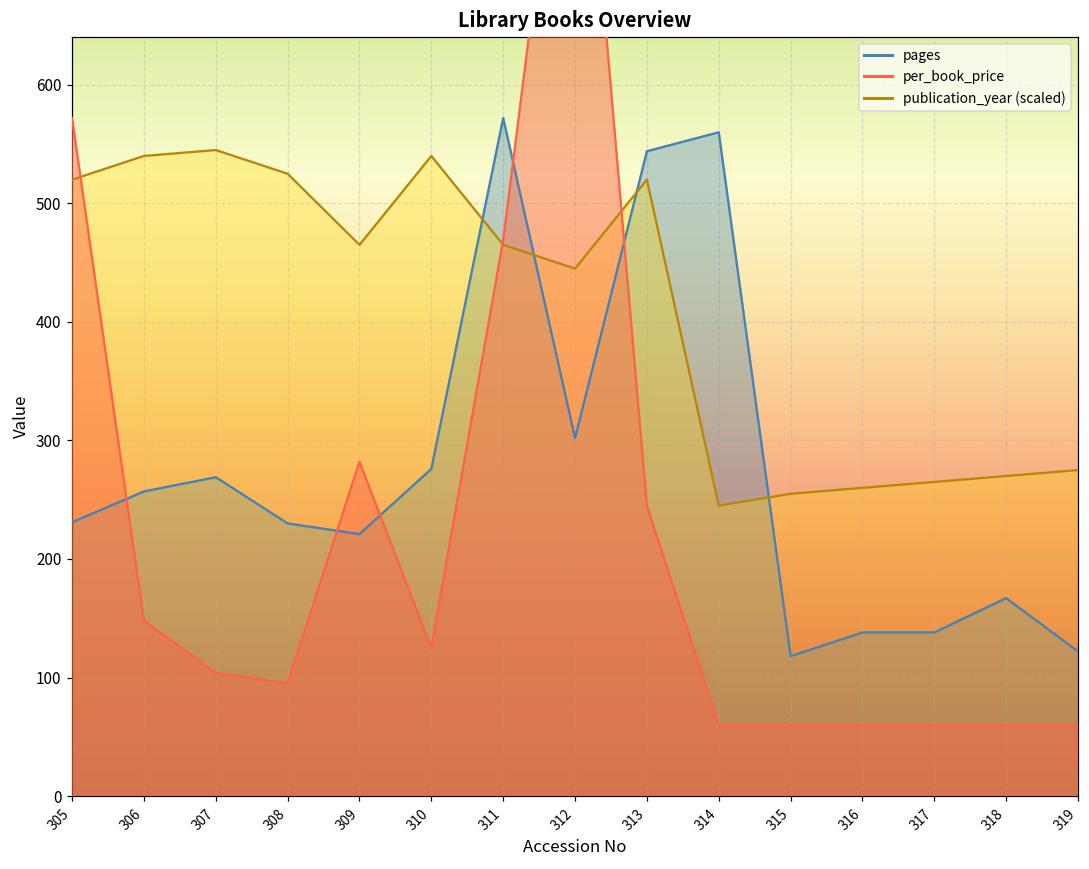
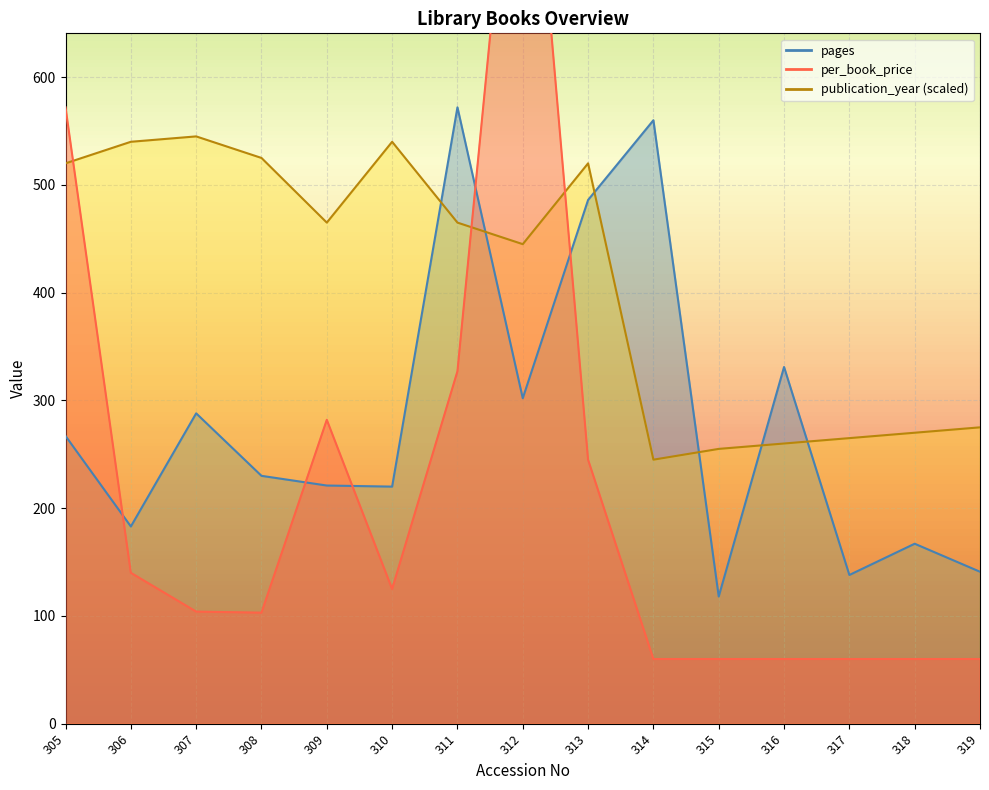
  {
    "pages": {
-     "305": 231,
-     "306": 257,
-     "307": 269,
+     "305": 267,
+     "306": 183,
+     "307": 288,
      "308": 230,
      "309": 221,
-     "310": 276,
+     "310": 220,
      "311": 572,
      "312": 302,
-     "313": 544,
+     "313": 486,
      "314": 560,
      "315": 118,
-     "316": 138,
+     "316": 331,
      "317": 138,
      "318": 167,
-     "319": 122
+     "319": 141
    },
    "per_book_price": {
      "305": 572,
-     "306": 148,
+     "306": 140,
      "307": 104,
-     "308": 95,
+     "308": 103,
      "309": 282,
      "310": 125,
-     "311": 469,
+     "311": 327,
      "313": 245,
      "314": 60,
      "315": 60,
      "316": 60,
      "317": 60,
      "318": 60,
      "319": 60
    }
  }
